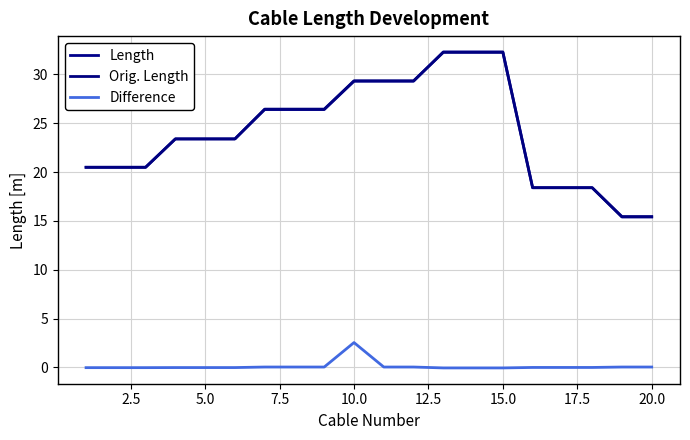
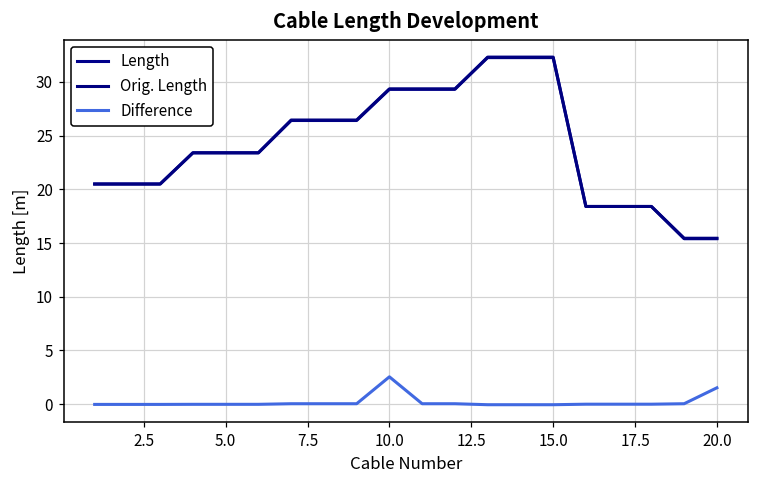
  {
    "Difference": {
      "5.0": 0,
      "10.0": 3,
      "15.0": 0,
-     "20.0": 0
+     "20.0": 2
    }
  }
